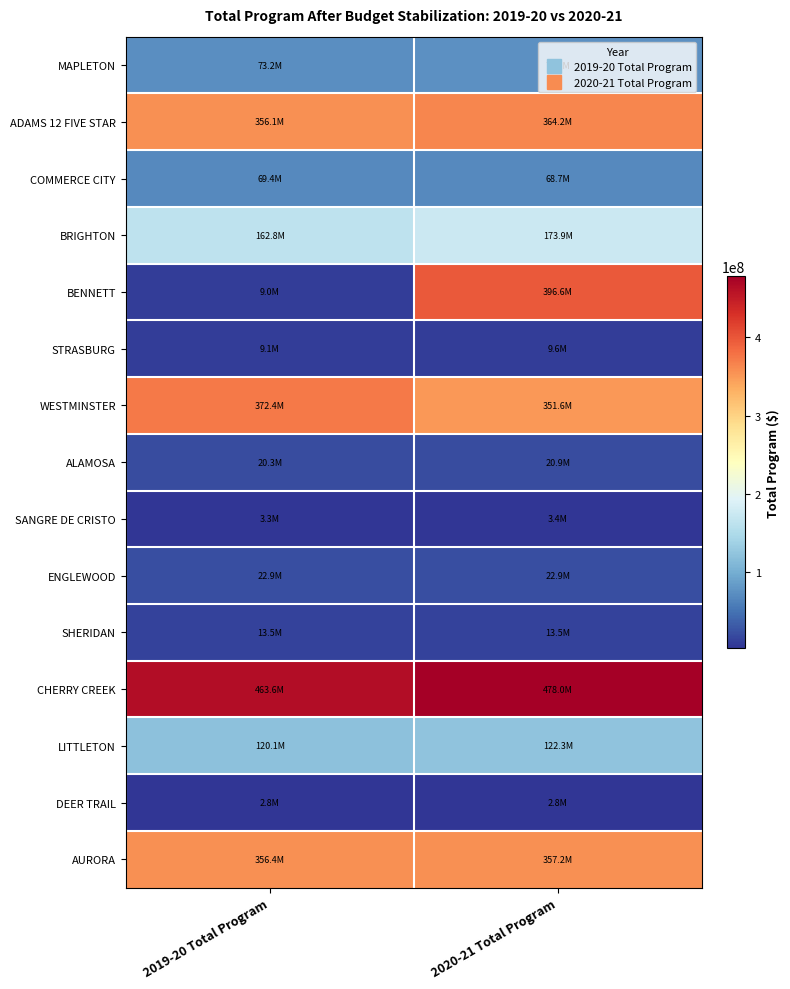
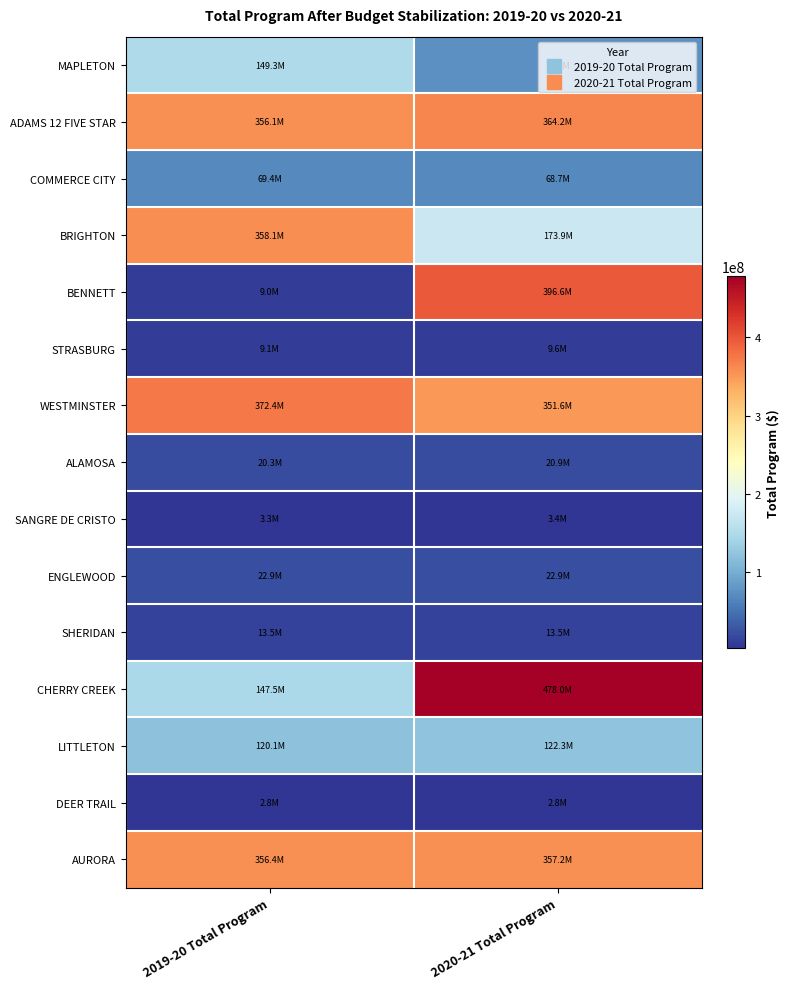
  {
    "MAPLETON": {
-     "2019-20 Total Program": "73.2M"
+     "2019-20 Total Program": "149.3M"
    },
    "ADAMS 12 FIVE STAR": {
      "2019-20 Total Program": "356.1M",
      "2020-21 Total Program": "364.2M"
    },
    "COMMERCE CITY": {
      "2019-20 Total Program": "69.4M",
      "2020-21 Total Program": "68.7M"
    },
    "BRIGHTON": {
-     "2019-20 Total Program": "162.8M",
+     "2019-20 Total Program": "358.1M",
      "2020-21 Total Program": "173.9M"
    },
    "BENNETT": {
      "2019-20 Total Program": "9.0M",
      "2020-21 Total Program": "396.6M"
    },
    "STRASBURG": {
      "2019-20 Total Program": "9.1M",
      "2020-21 Total Program": "9.6M"
    },
    "WESTMINSTER": {
      "2019-20 Total Program": "372.4M",
      "2020-21 Total Program": "351.6M"
    },
    "ALAMOSA": {
      "2019-20 Total Program": "20.3M",
      "2020-21 Total Program": "20.9M"
    },
    "SANGRE DE CRISTO": {
      "2019-20 Total Program": "3.3M",
      "2020-21 Total Program": "3.4M"
    },
    "ENGLEWOOD": {
      "2019-20 Total Program": "22.9M",
      "2020-21 Total Program": "22.9M"
    },
    "SHERIDAN": {
      "2019-20 Total Program": "13.5M",
      "2020-21 Total Program": "13.5M"
    },
    "CHERRY CREEK": {
-     "2019-20 Total Program": "463.6M",
+     "2019-20 Total Program": "147.5M",
      "2020-21 Total Program": "478.0M"
    },
    "LITTLETON": {
      "2019-20 Total Program": "120.1M",
      "2020-21 Total Program": "122.3M"
    },
    "DEER TRAIL": {
      "2019-20 Total Program": "2.8M",
      "2020-21 Total Program": "2.8M"
    },
    "AURORA": {
      "2019-20 Total Program": "356.4M",
      "2020-21 Total Program": "357.2M"
    }
  }
